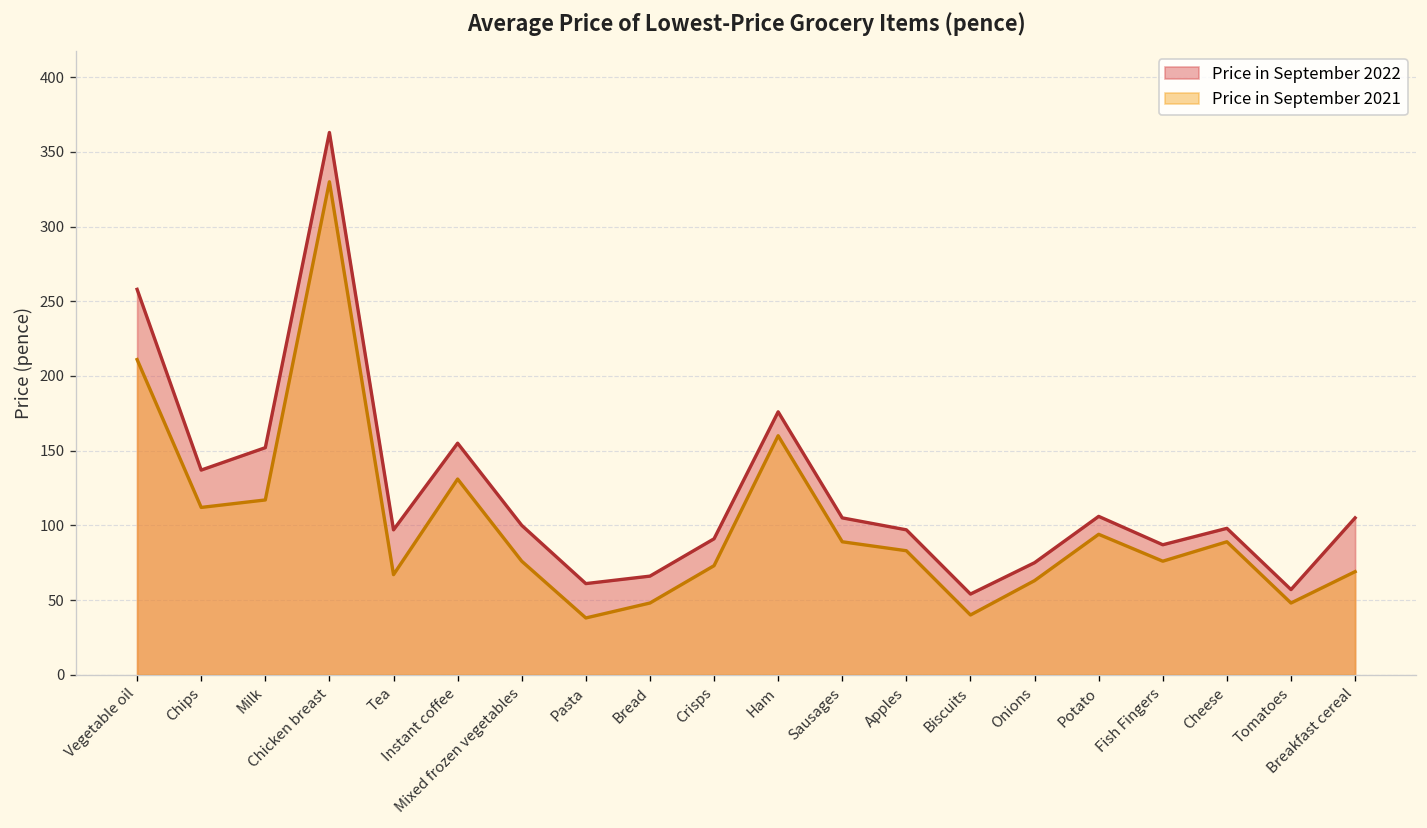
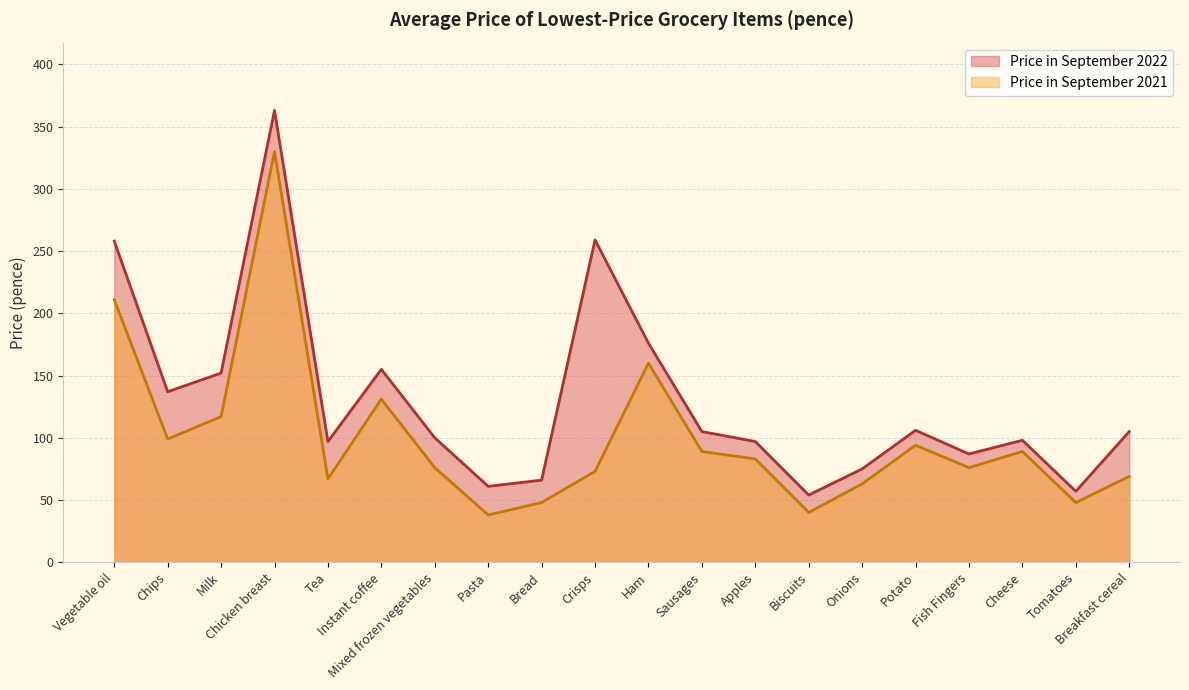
  {
    "Price in September 2022": {
      "Vegetable oil": 258,
      "Chips": 137,
      "Milk": 152,
      "Chicken breast": 363,
      "Tea": 97,
      "Instant coffee": 155,
      "Mixed frozen vegetables": 100,
      "Pasta": 61,
      "Bread": 66,
-     "Crisps": 91,
+     "Crisps": 259,
      "Ham": 176,
      "Sausages": 105,
      "Apples": 97,
      "Biscuits": 54,
      "Onions": 75,
      "Potato": 106,
      "Fish Fingers": 87,
      "Cheese": 98,
      "Tomatoes": 57,
      "Breakfast cereal": 105
    },
    "Price in September 2021": {
      "Vegetable oil": 211,
-     "Chips": 112,
+     "Chips": 99,
      "Milk": 117,
      "Chicken breast": 330,
      "Tea": 67,
      "Instant coffee": 131,
      "Mixed frozen vegetables": 76,
      "Pasta": 38,
      "Bread": 48,
      "Crisps": 73,
      "Ham": 160,
      "Sausages": 89,
      "Apples": 83,
      "Biscuits": 40,
      "Onions": 63,
      "Potato": 94,
      "Fish Fingers": 76,
      "Cheese": 89,
      "Tomatoes": 48,
      "Breakfast cereal": 69
    }
  }
